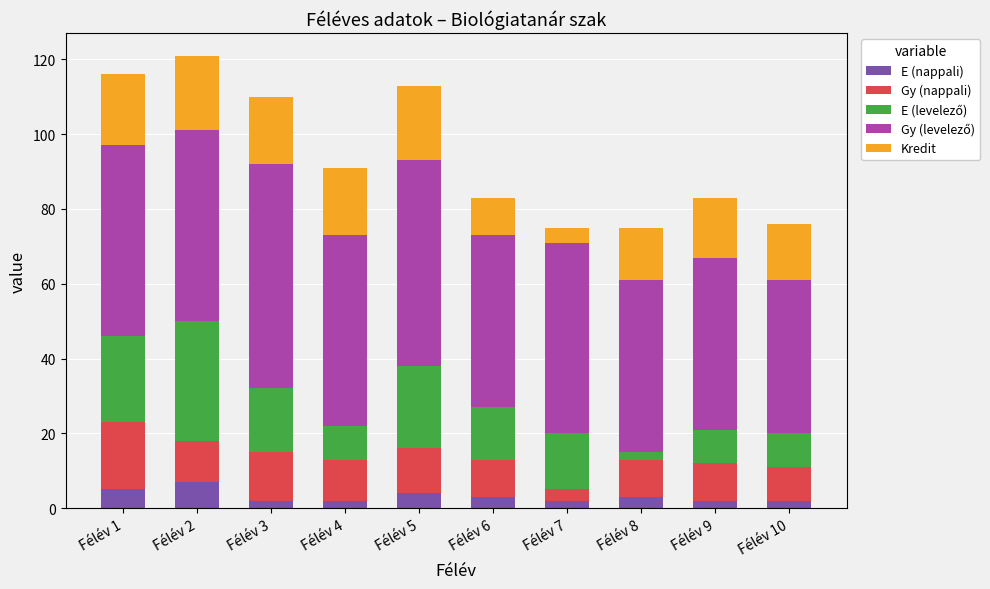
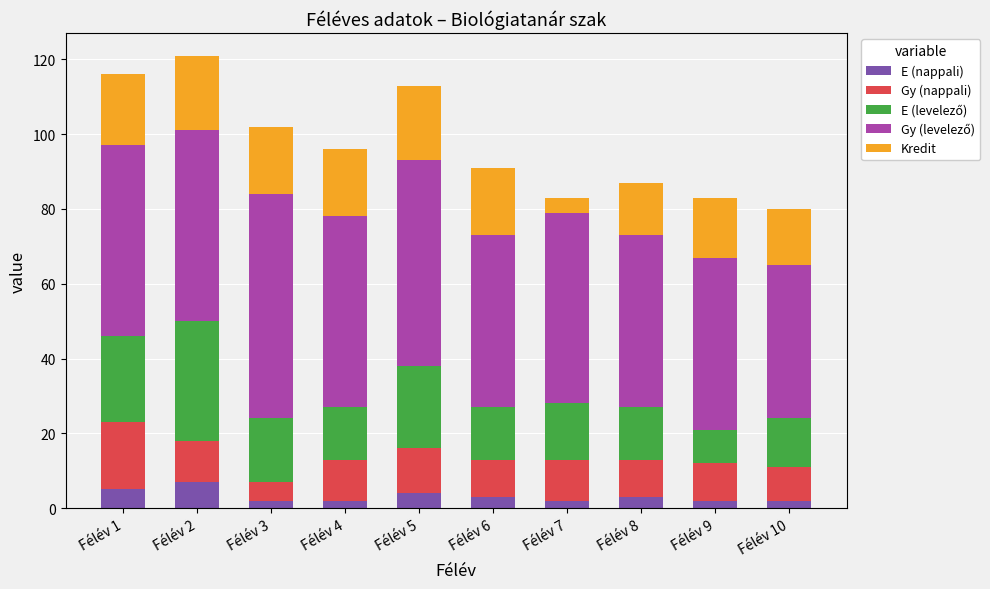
  {
    "Gy (nappali)": {
-     "Félév 3": 13,
-     "Félév 7": 3
+     "Félév 3": 5,
+     "Félév 7": 11
    },
    "E (levelező)": {
      "Félév 1": 23,
      "Félév 2": 32,
      "Félév 3": 17,
-     "Félév 4": 9,
+     "Félév 4": 14,
      "Félév 5": 22,
      "Félév 6": 14,
      "Félév 7": 15,
-     "Félév 8": 2,
+     "Félév 8": 14,
      "Félév 9": 9,
-     "Félév 10": 9
+     "Félév 10": 13
    },
    "Kredit": {
      "Félév 1": 19,
      "Félév 2": 20,
      "Félév 3": 18,
      "Félév 4": 18,
      "Félév 5": 20,
-     "Félév 6": 10,
+     "Félév 6": 18,
      "Félév 7": 4,
      "Félév 8": 14,
      "Félév 9": 16,
      "Félév 10": 15
    }
  }
